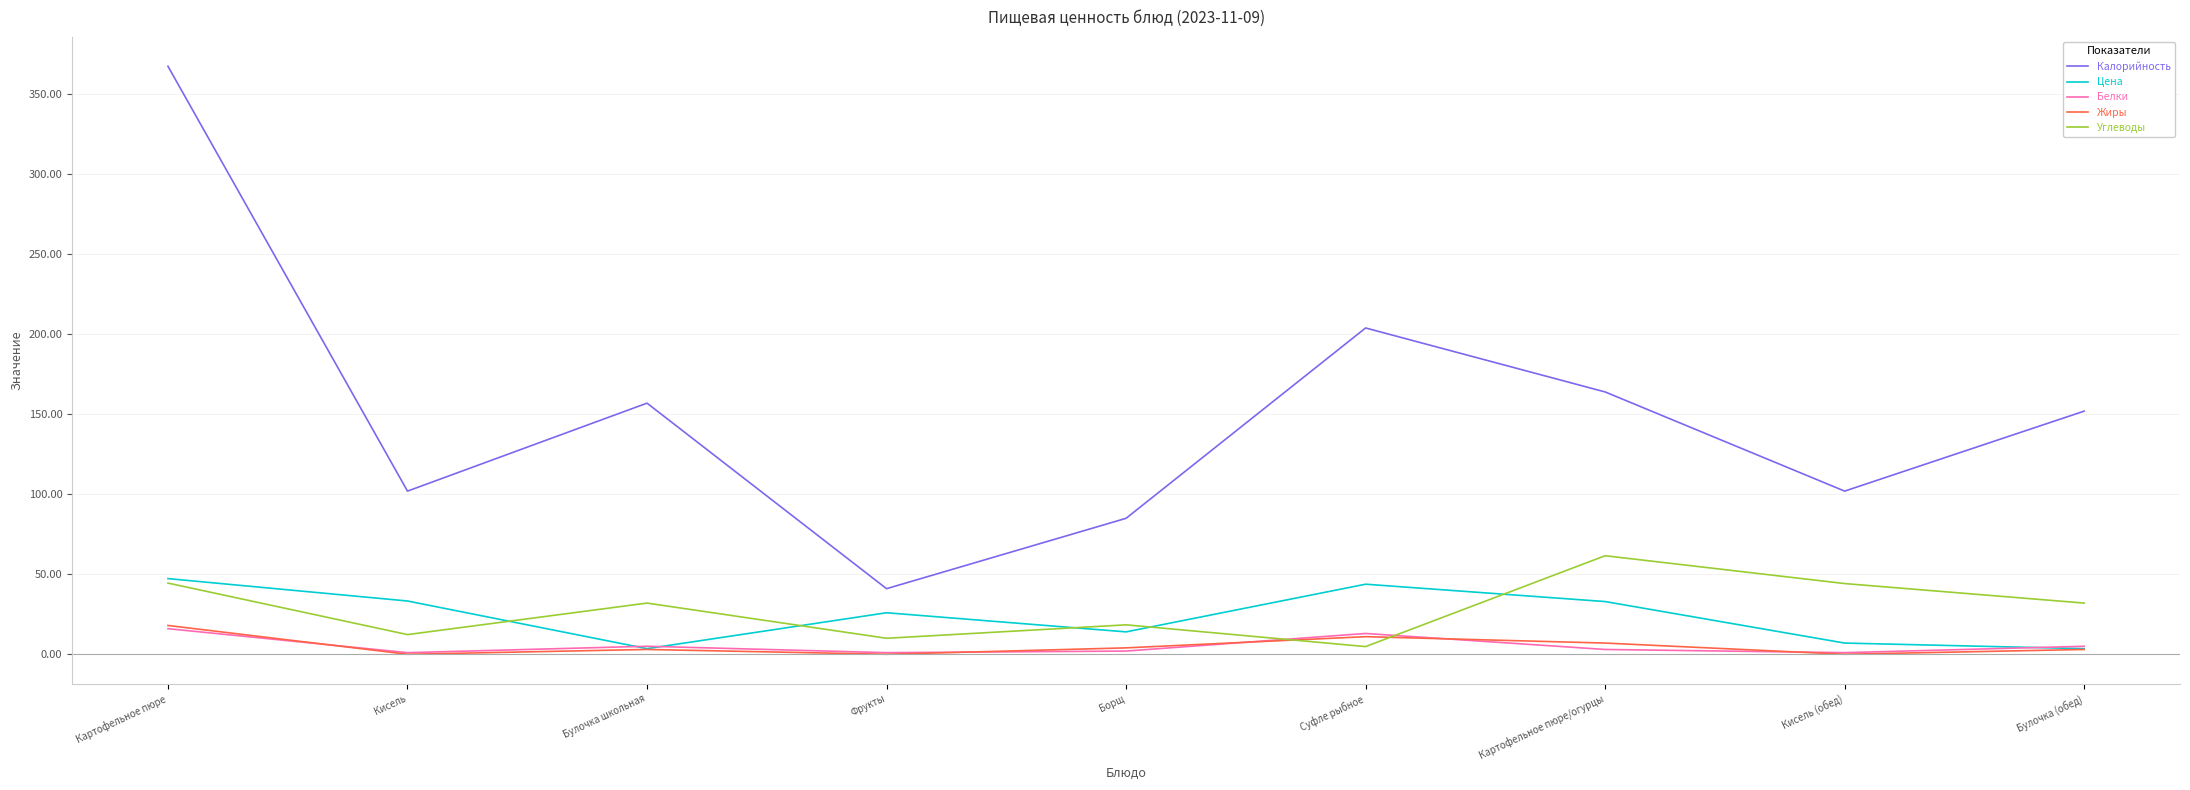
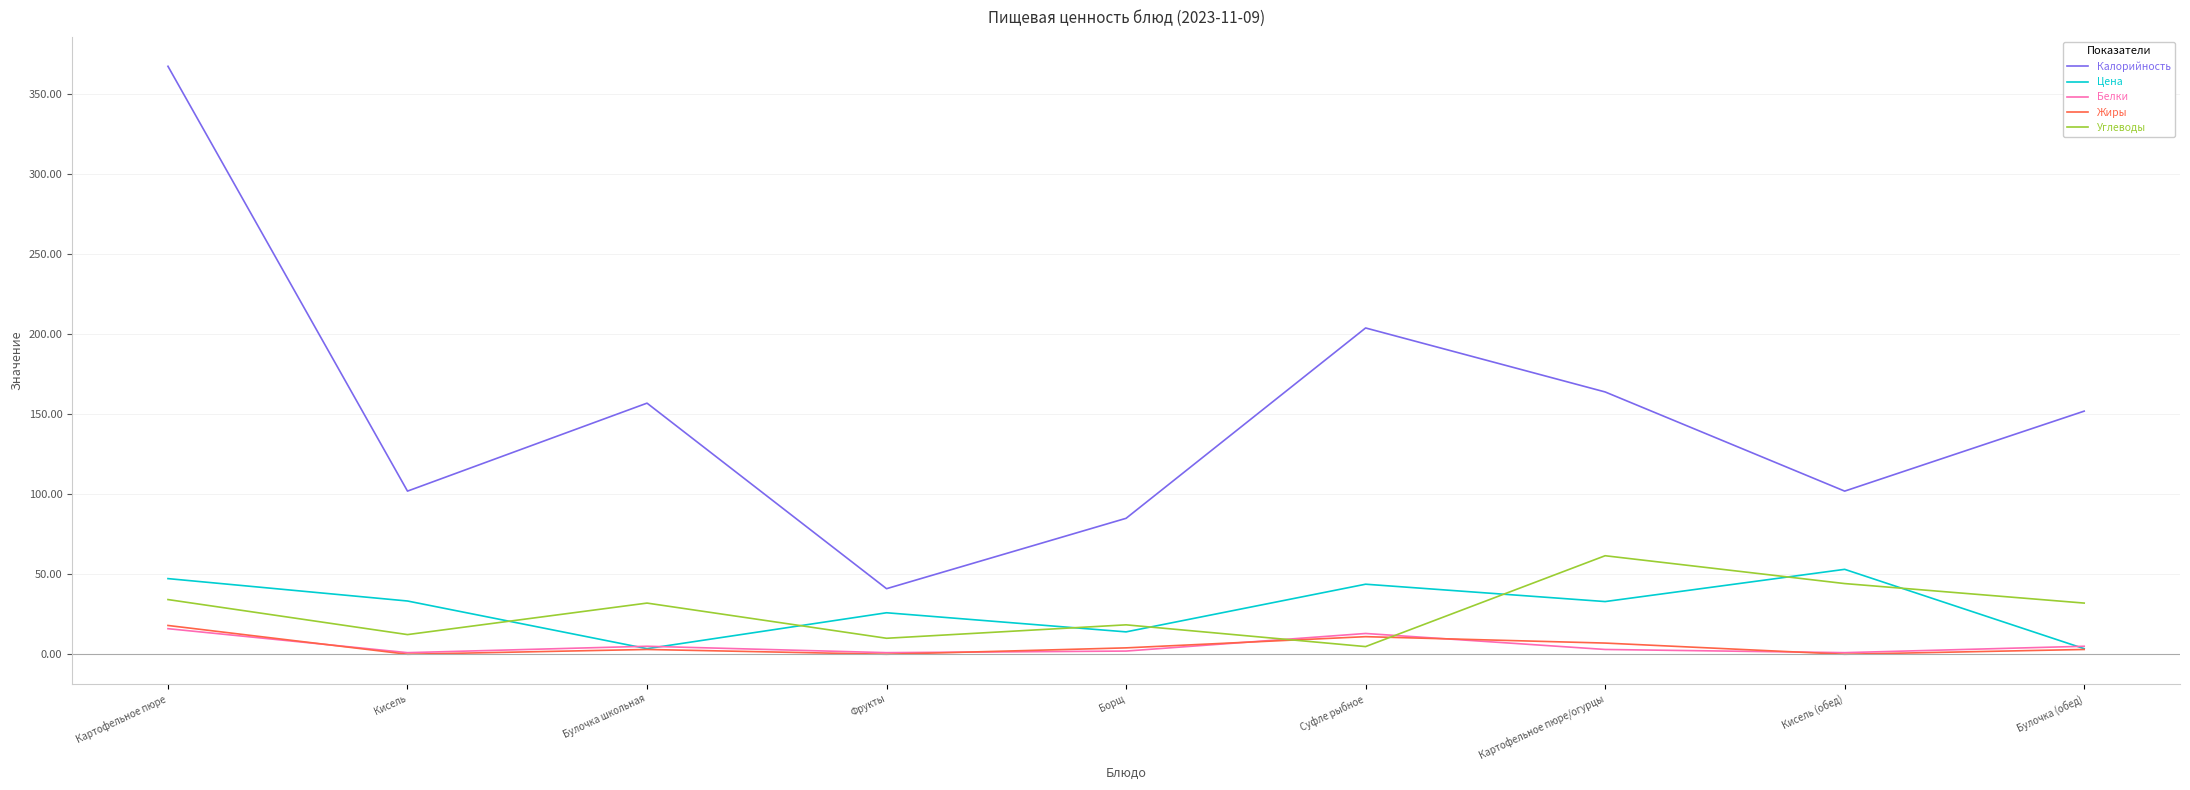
  {
    "Калорийность": {
      "Картофельное пюре": 368,
      "Кисель": 102,
      "Булочка школьная": 157,
      "Фрукты": 41,
      "Борщ": 85,
      "Суфле рыбное": 204,
      "Картофельное пюре/огурцы": 164,
      "Кисель (обед)": 102,
      "Булочка (обед)": 152
    },
    "Цена": {
      "Картофельное пюре": 47,
      "Кисель": 33,
      "Фрукты": 26,
      "Борщ": 14,
      "Суфле рыбное": 44,
      "Картофельное пюре/огурцы": 33,
-     "Кисель (обед)": 7
+     "Кисель (обед)": 53
    },
    "Белки": {
      "Картофельное пюре": 16,
      "Борщ": 2,
      "Суфле рыбное": 13,
      "Картофельное пюре/огурцы": 3
    },
    "Жиры": {
      "Картофельное пюре": 18,
      "Борщ": 4,
      "Суфле рыбное": 11,
      "Картофельное пюре/огурцы": 7
    },
    "Углеводы": {
-     "Картофельное пюре": 45,
+     "Картофельное пюре": 34,
      "Кисель": 12,
      "Булочка школьная": 32,
      "Фрукты": 10,
      "Борщ": 18,
      "Суфле рыбное": 5,
      "Картофельное пюре/огурцы": 62,
      "Кисель (обед)": 44,
      "Булочка (обед)": 32
    }
  }
